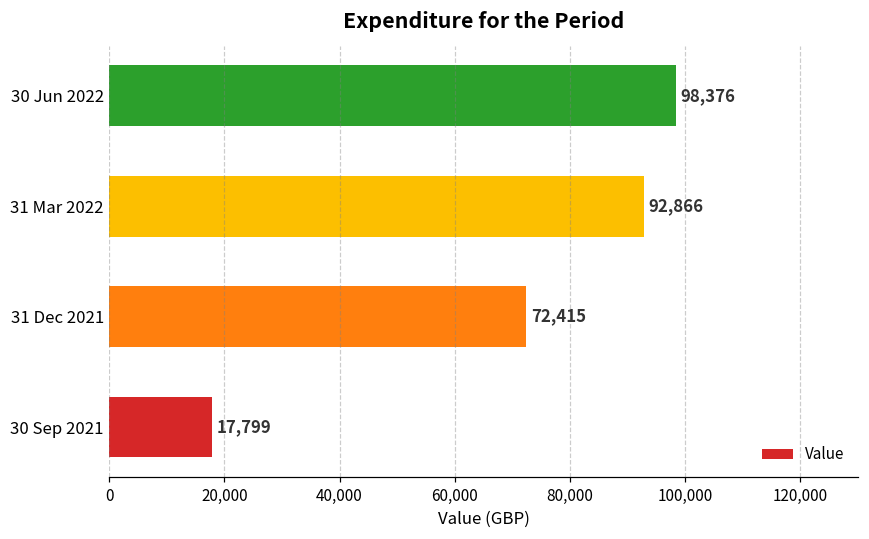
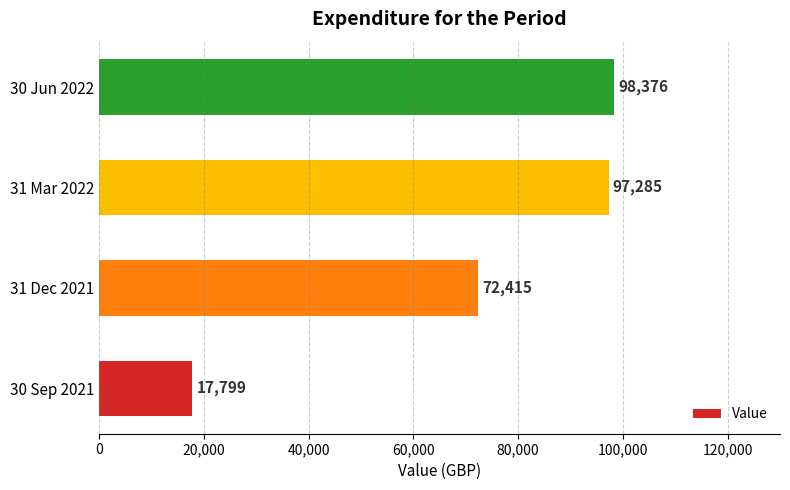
  {
    "30 Jun 2022": "98,376",
-   "31 Mar 2022": "92,866",
+   "31 Mar 2022": "97,285",
    "31 Dec 2021": "72,415"
  }
